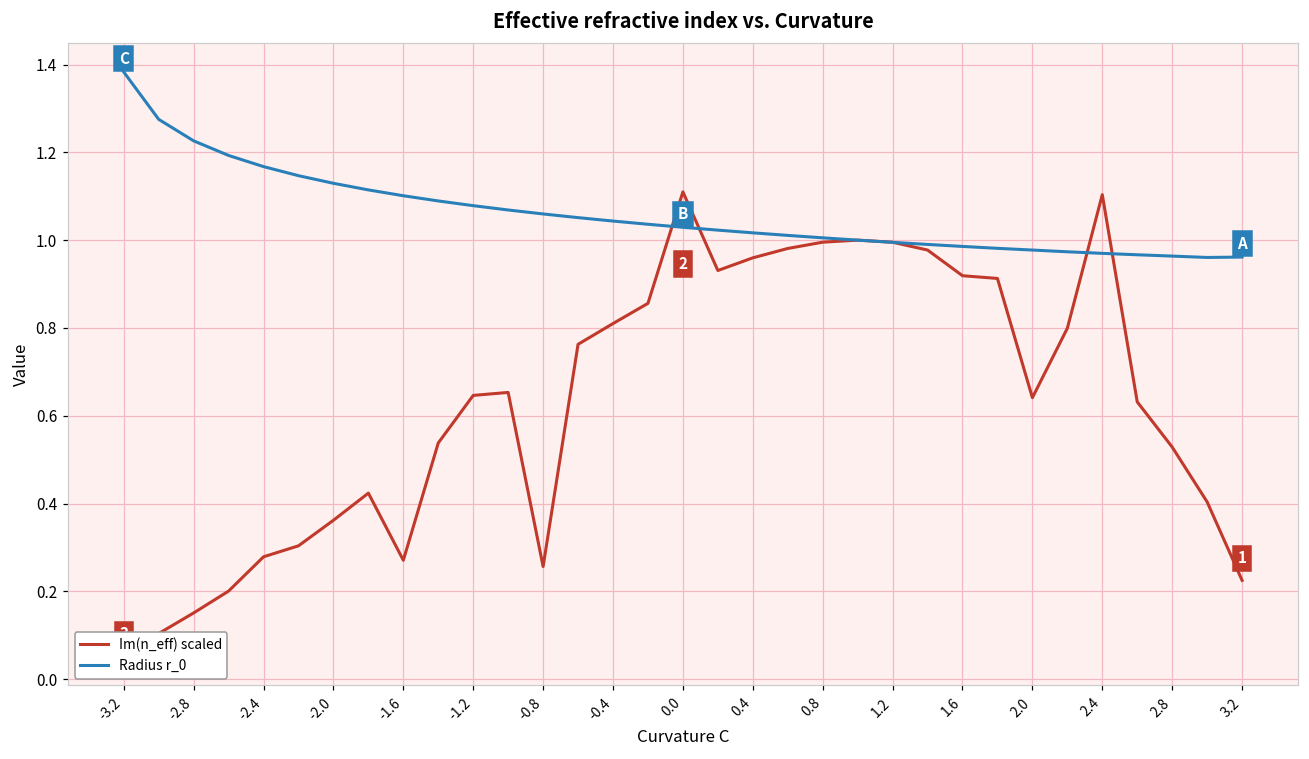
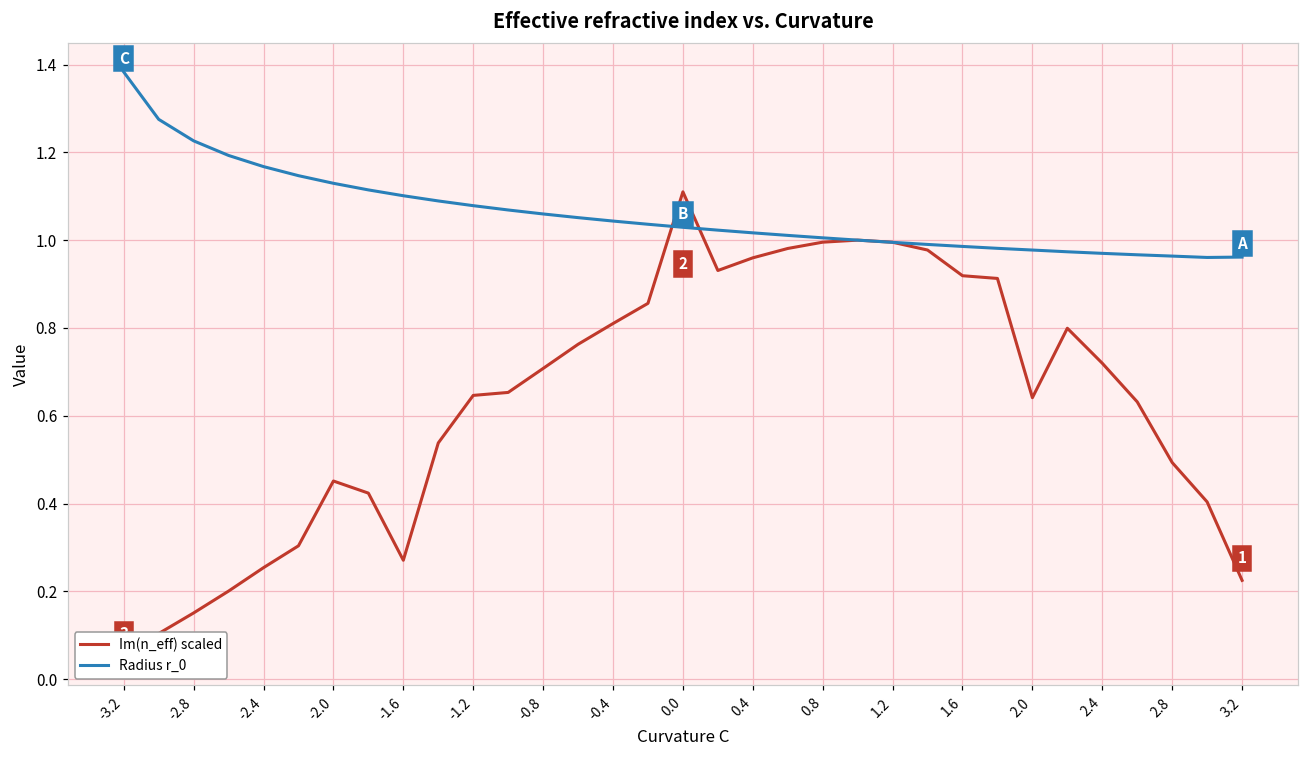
  {
    "Im(n_eff) scaled": {
      "-2.8": 0.15,
-     "-2.4": 0.28,
-     "-2.0": 0.36,
+     "-2.4": 0.25,
+     "-2.0": 0.45,
      "-1.6": 0.27,
      "-1.2": 0.65,
-     "-0.8": 0.26,
+     "-0.8": 0.71,
      "-0.4": 0.81,
      "0.0": 1.11,
      "0.4": 0.96,
      "0.8": 1.00,
      "1.6": 0.92,
      "2.0": 0.64,
-     "2.4": 1.10,
-     "2.8": 0.53
+     "2.4": 0.72,
+     "2.8": 0.49
    },
    "Radius r_0": {
      "-3.2": 1.38,
      "-2.8": 1.23,
      "-2.4": 1.17,
      "-2.0": 1.13,
      "-1.6": 1.10,
      "-1.2": 1.08,
      "-0.8": 1.06,
      "-0.4": 1.04,
      "0.0": 1.03,
      "0.4": 1.02,
      "0.8": 1.01,
      "1.6": 0.99,
      "2.0": 0.98,
      "2.4": 0.97,
      "2.8": 0.96,
      "3.2": 0.96
    }
  }
